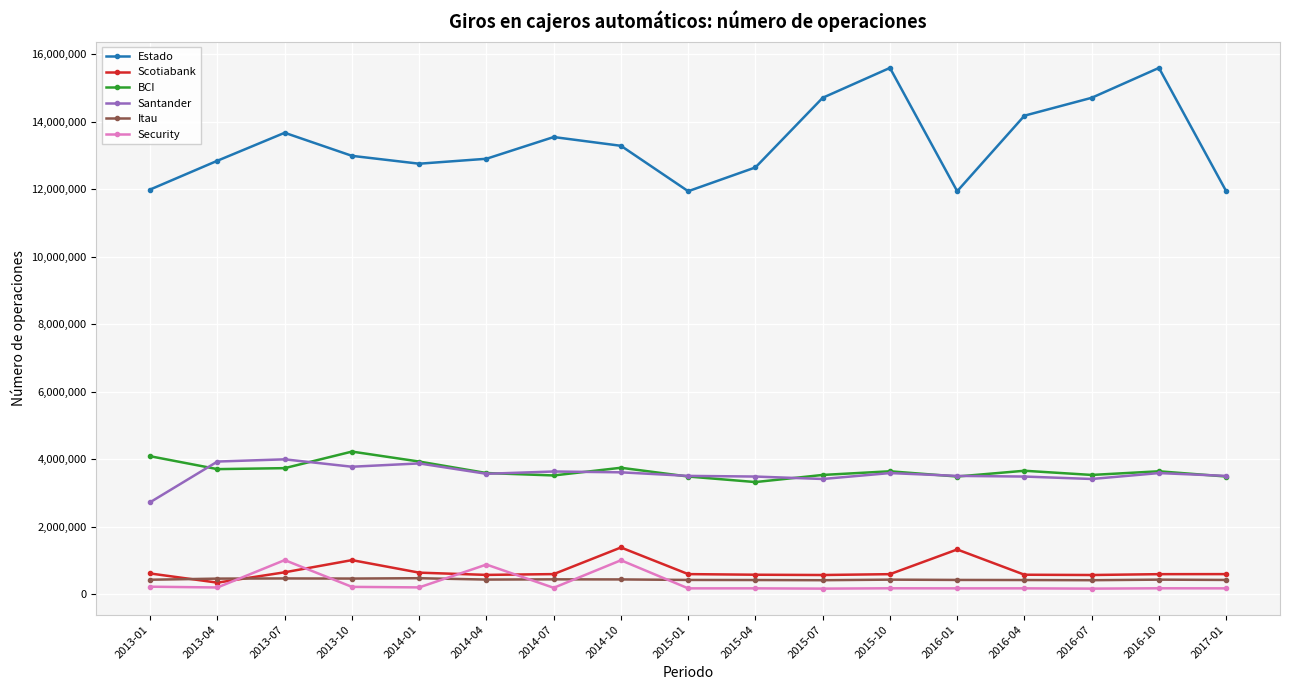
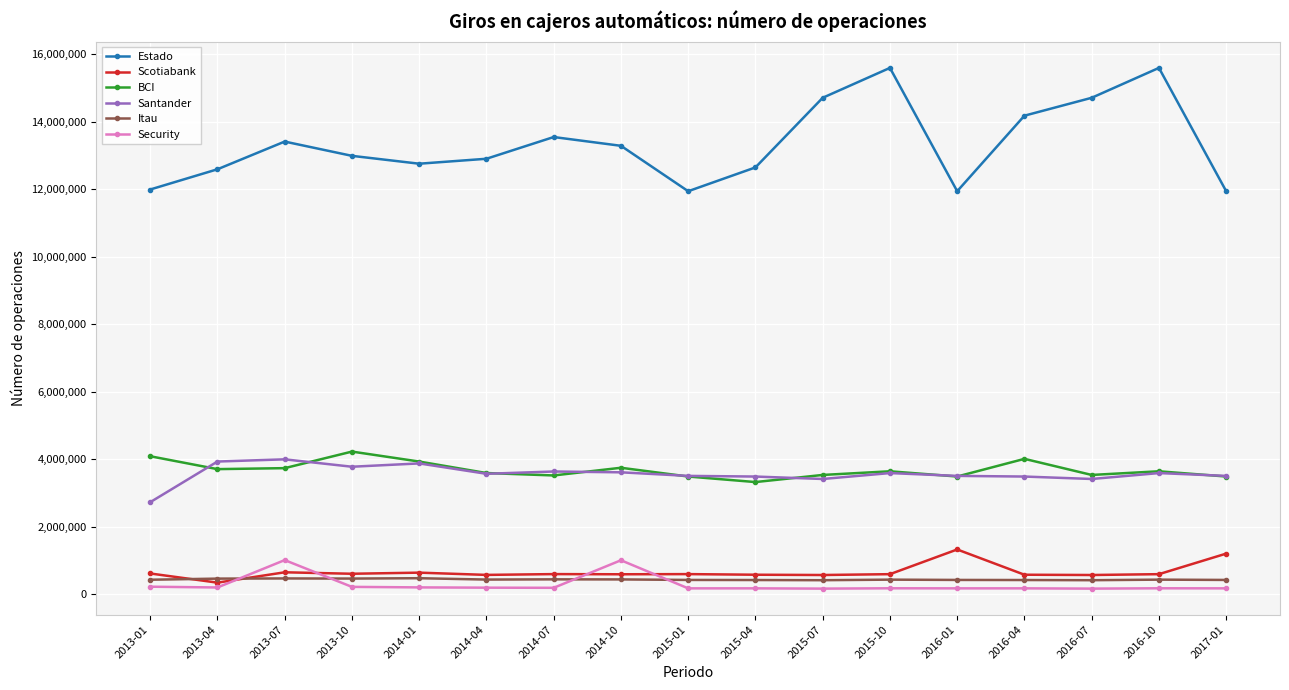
  {
    "Estado": {
      "2013-01": "12,000,000",
-     "2013-04": "12,800,000",
-     "2013-07": "13,700,000",
+     "2013-04": "12,600,000",
+     "2013-07": "13,400,000",
      "2013-10": "13,000,000",
      "2014-01": "12,700,000",
      "2014-04": "12,900,000",
      "2014-07": "13,500,000",
      "2014-10": "13,300,000",
      "2015-01": "11,900,000",
      "2015-04": "12,600,000",
      "2015-07": "14,700,000",
      "2015-10": "15,600,000",
      "2016-01": "11,900,000",
      "2016-04": "14,200,000",
      "2016-07": "14,700,000",
      "2016-10": "15,600,000",
      "2017-01": "11,900,000"
    },
    "Scotiabank": {
      "2013-01": "600,000",
      "2013-04": "300,000",
      "2013-07": "600,000",
-     "2013-10": "1,000,000",
+     "2013-10": "600,000",
      "2014-01": "600,000",
      "2014-04": "600,000",
      "2014-07": "600,000",
-     "2014-10": "1,400,000",
+     "2014-10": "600,000",
      "2015-01": "600,000",
      "2015-04": "600,000",
      "2015-07": "600,000",
      "2015-10": "600,000",
      "2016-01": "1,300,000",
      "2016-04": "600,000",
      "2016-07": "600,000",
      "2016-10": "600,000",
-     "2017-01": "600,000"
+     "2017-01": "1,200,000"
    },
    "BCI": {
      "2013-01": "4,100,000",
      "2013-04": "3,700,000",
      "2013-07": "3,700,000",
      "2013-10": "4,200,000",
      "2014-07": "3,500,000",
      "2014-10": "3,700,000",
      "2015-04": "3,300,000",
      "2015-07": "3,500,000",
-     "2016-04": "3,700,000",
+     "2016-04": "4,000,000",
      "2016-07": "3,500,000"
    },
    "Santander": {
      "2013-01": "2,700,000",
      "2013-04": "3,900,000",
      "2013-07": "4,000,000",
      "2013-10": "3,800,000",
      "2014-07": "3,600,000",
      "2014-10": "3,600,000",
      "2015-04": "3,500,000",
      "2015-07": "3,400,000",
      "2016-04": "3,500,000",
      "2016-07": "3,400,000"
    },
    "Itau": {
      "2013-01": "400,000",
      "2013-04": "500,000",
      "2013-07": "500,000",
      "2013-10": "500,000",
      "2014-01": "500,000",
      "2014-04": "400,000",
      "2014-07": "400,000",
      "2014-10": "400,000",
      "2015-01": "400,000",
      "2015-04": "400,000",
      "2015-07": "400,000",
      "2015-10": "400,000",
      "2016-01": "400,000",
      "2016-04": "400,000",
      "2016-07": "400,000",
      "2016-10": "400,000",
      "2017-01": "400,000"
    },
    "Security": {
      "2013-01": "200,000",
      "2013-04": "200,000",
      "2013-07": "1,000,000",
      "2013-10": "200,000",
      "2014-01": "200,000",
-     "2014-04": "900,000",
+     "2014-04": "200,000",
      "2014-07": "200,000",
      "2014-10": "1,000,000",
      "2015-01": "200,000",
      "2015-04": "200,000",
      "2015-07": "200,000",
      "2015-10": "200,000",
      "2016-01": "200,000",
      "2016-04": "200,000",
      "2016-07": "200,000",
      "2016-10": "200,000",
      "2017-01": "200,000"
    }
  }
